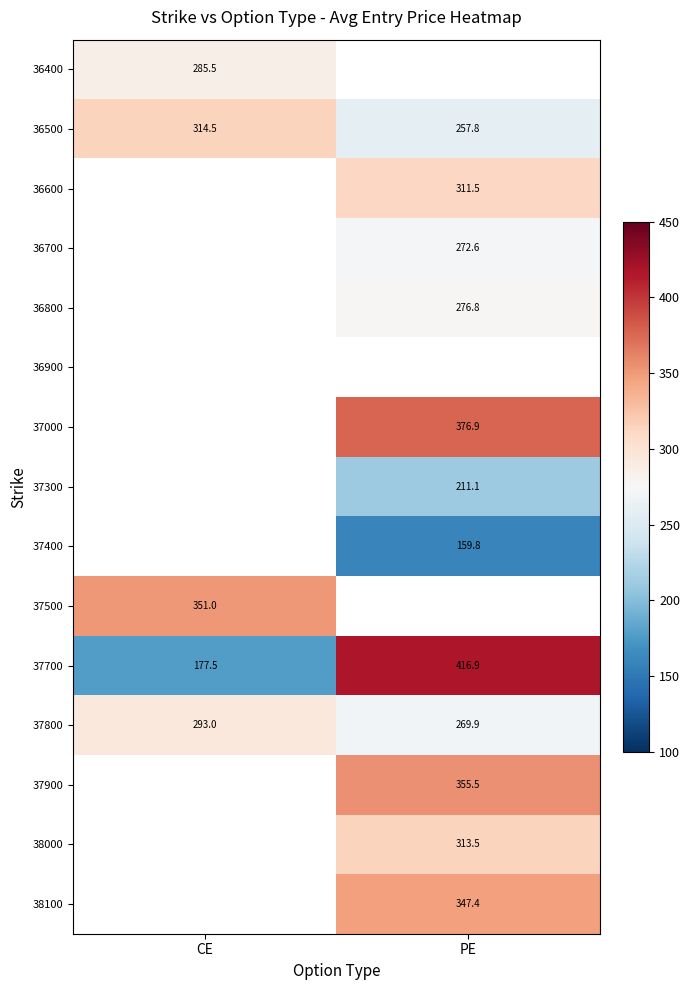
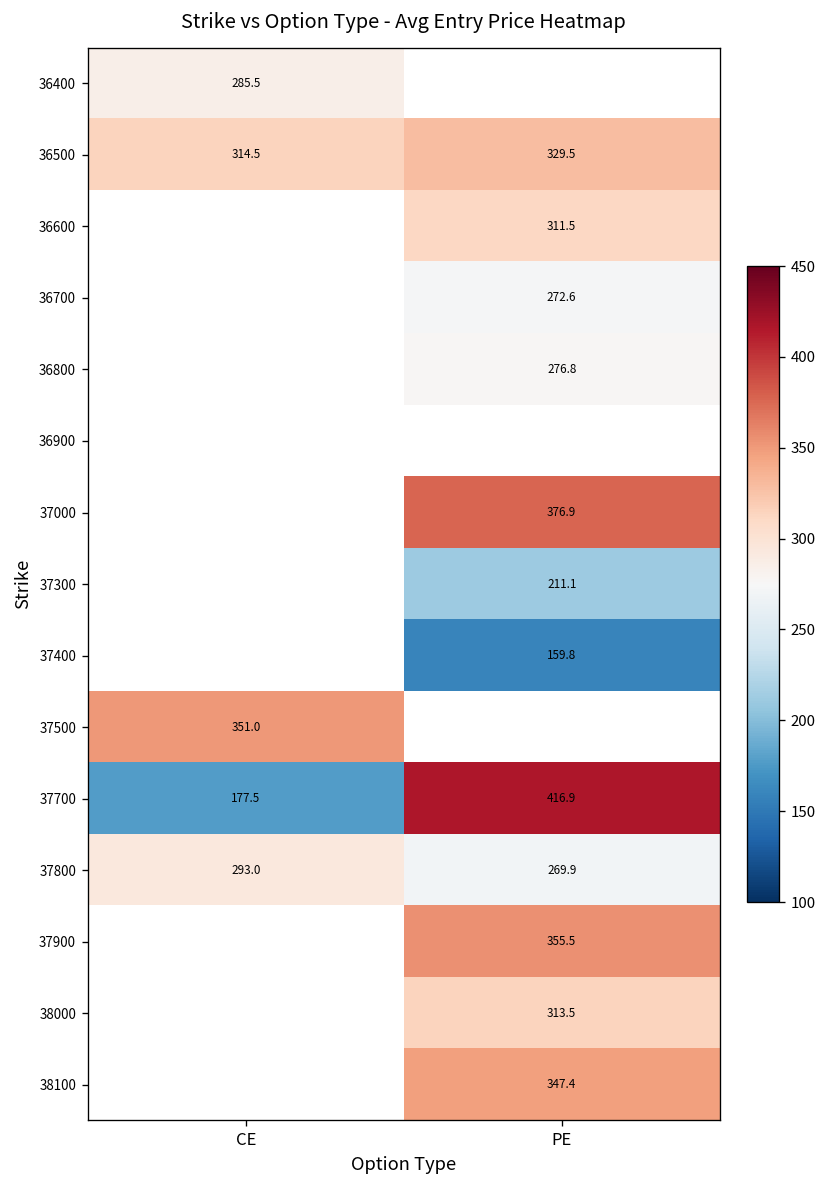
  {
    "36400": {
      "CE": 285.5
    },
    "36500": {
      "CE": 314.5,
-     "PE": 257.8
+     "PE": 329.5
    },
    "36600": {
      "PE": 311.5
    },
    "36700": {
      "PE": 272.6
    },
    "36800": {
      "PE": 276.8
    },
    "37000": {
      "PE": 376.9
    },
    "37300": {
      "PE": 211.1
    },
    "37400": {
      "PE": 159.8
    },
    "37500": {
      "CE": 351.0
    },
    "37700": {
      "CE": 177.5,
      "PE": 416.9
    },
    "37800": {
      "CE": 293.0,
      "PE": 269.9
    },
    "37900": {
      "PE": 355.5
    },
    "38000": {
      "PE": 313.5
    },
    "38100": {
      "PE": 347.4
    }
  }
